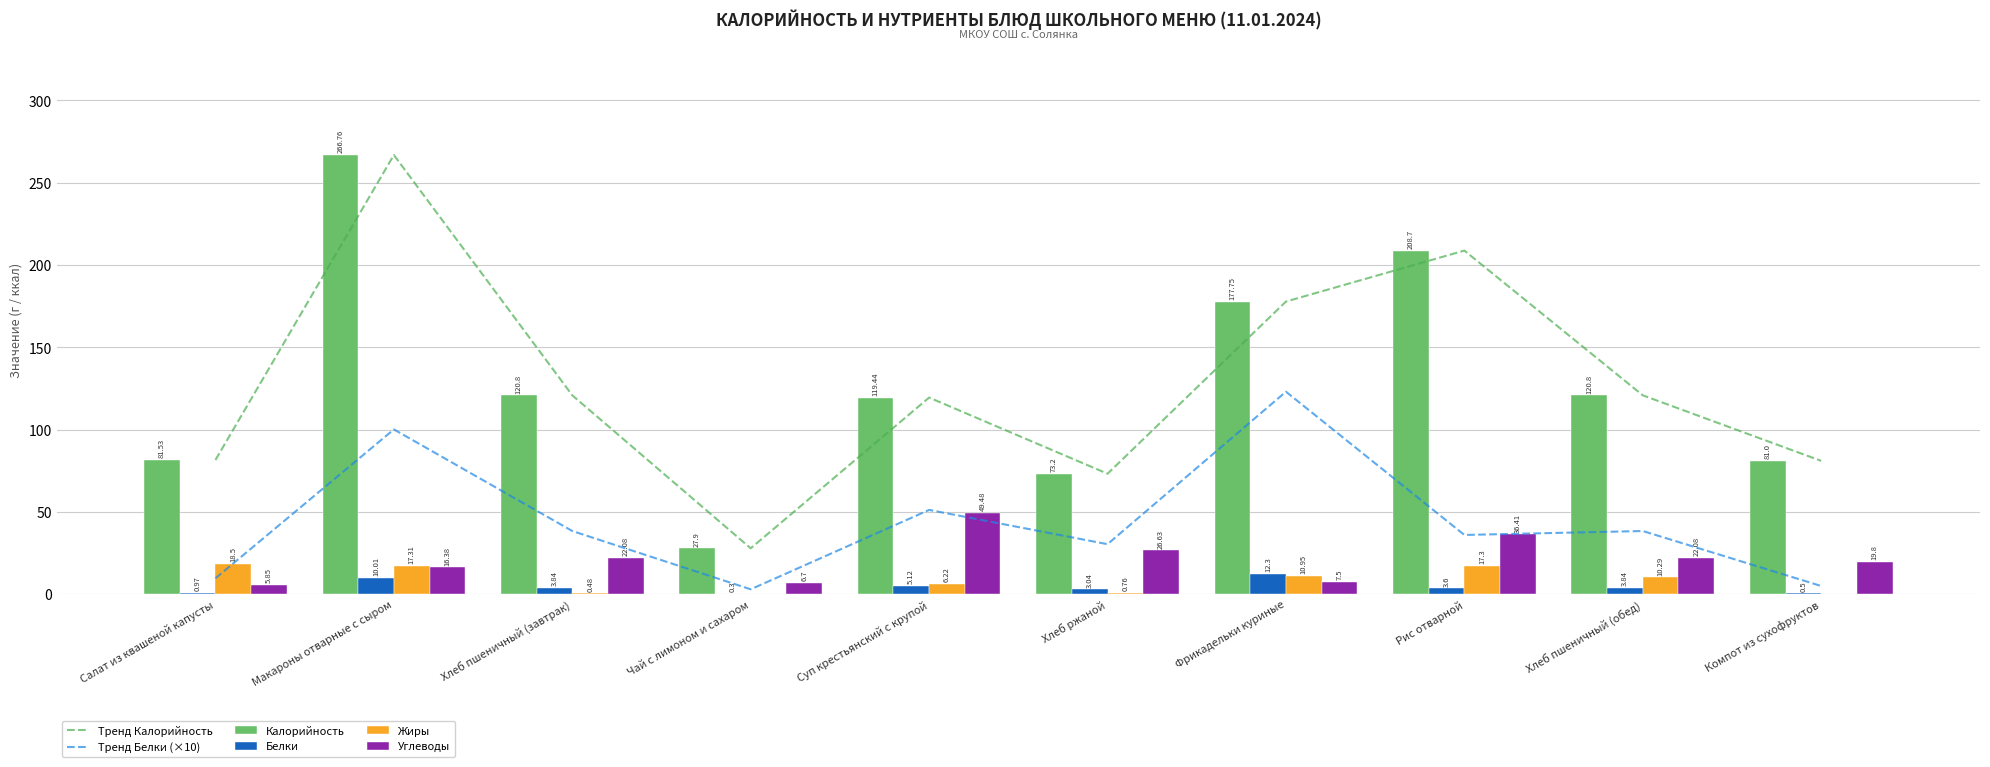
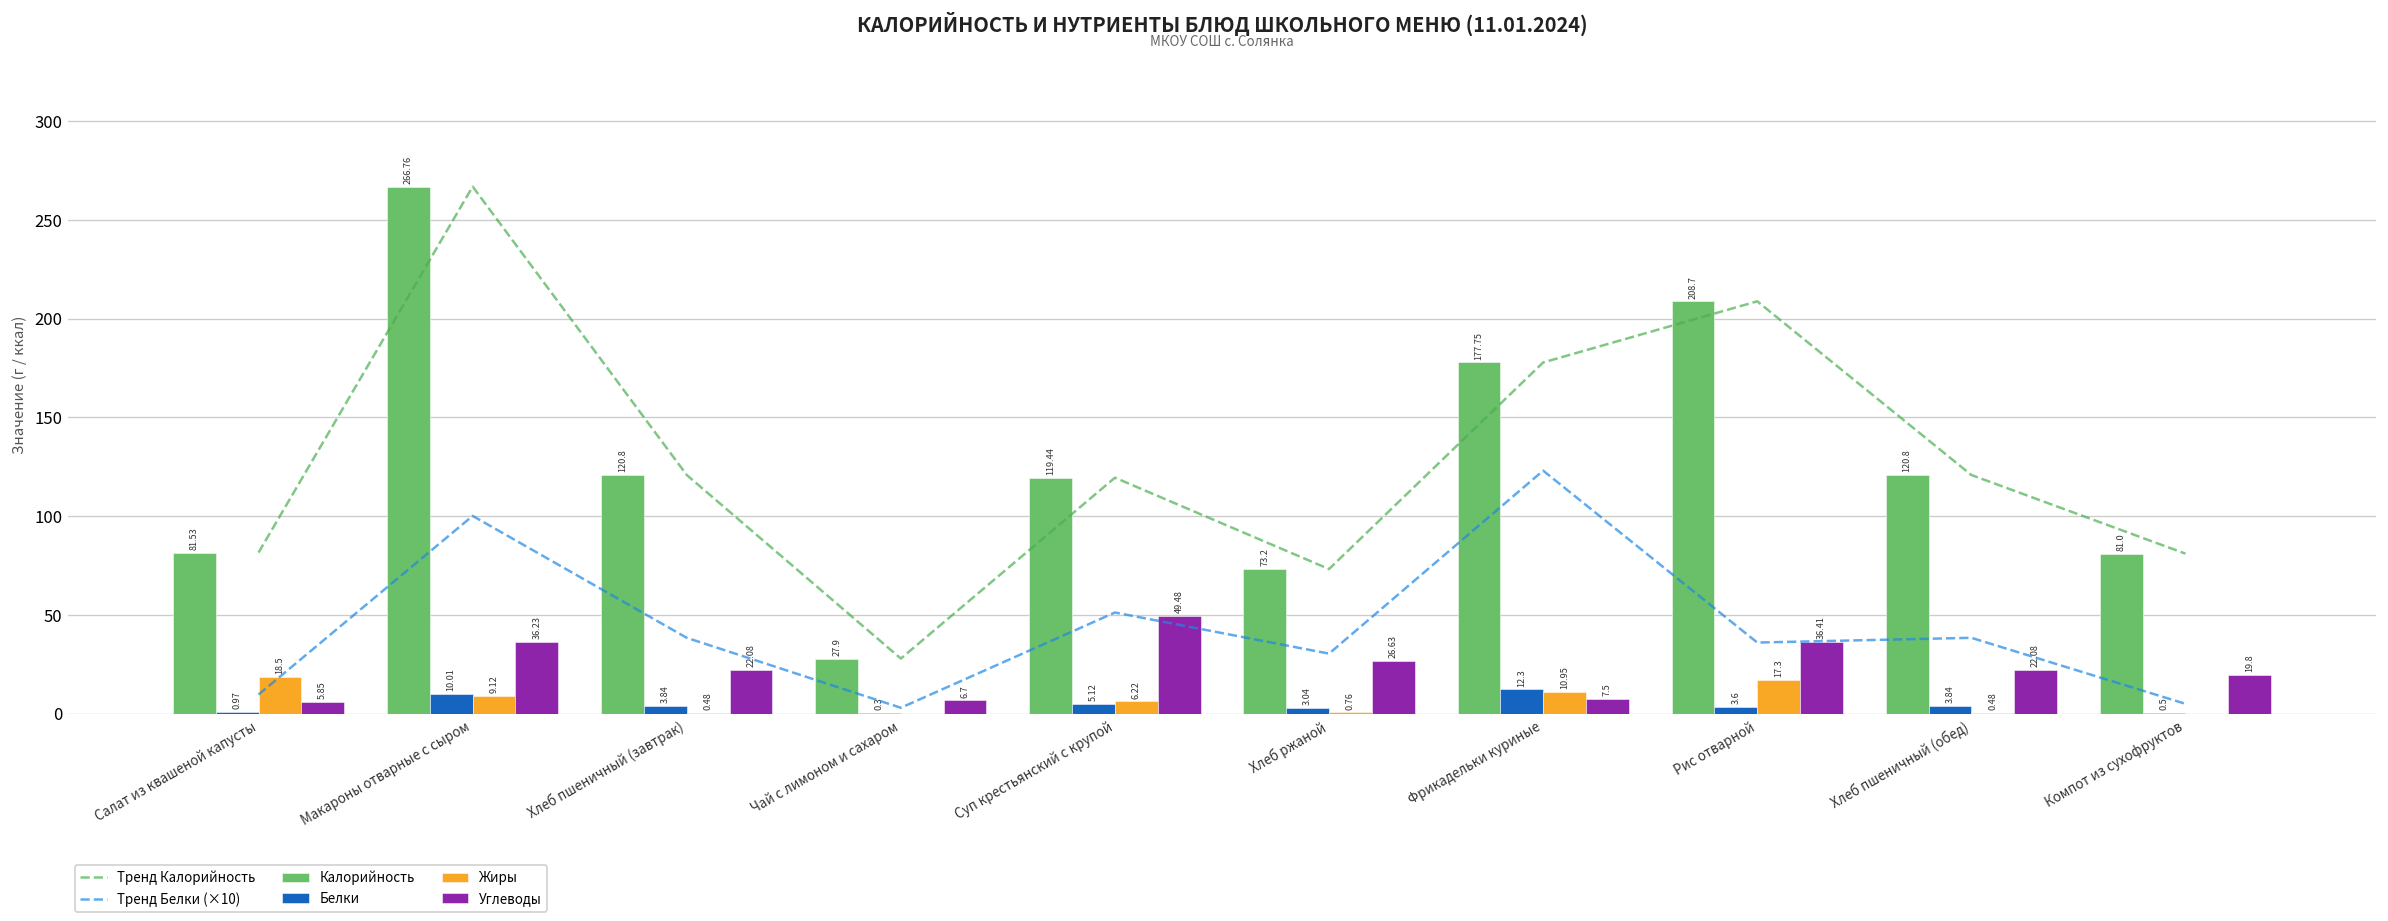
  {
    "Жиры": {
      "Салат из квашеной капусты": 18.5,
-     "Макароны отварные с сыром": 17.31,
+     "Макароны отварные с сыром": 9.12,
      "Хлеб пшеничный (завтрак)": 0.48,
      "Суп крестьянский с крупой": 6.22,
      "Хлеб ржаной": 0.76,
      "Фрикадельки куриные": 10.95,
      "Рис отварной": 17.3,
-     "Хлеб пшеничный (обед)": 10.29
+     "Хлеб пшеничный (обед)": 0.48
    },
    "Углеводы": {
      "Салат из квашеной капусты": 5.85,
-     "Макароны отварные с сыром": 16.38,
+     "Макароны отварные с сыром": 36.23,
      "Хлеб пшеничный (завтрак)": 22.08,
      "Чай с лимоном и сахаром": 6.7,
      "Суп крестьянский с крупой": 49.48,
      "Хлеб ржаной": 26.63,
      "Фрикадельки куриные": 7.5,
      "Рис отварной": 36.41,
      "Хлеб пшеничный (обед)": 22.08,
      "Компот из сухофруктов": 19.8
    }
  }
